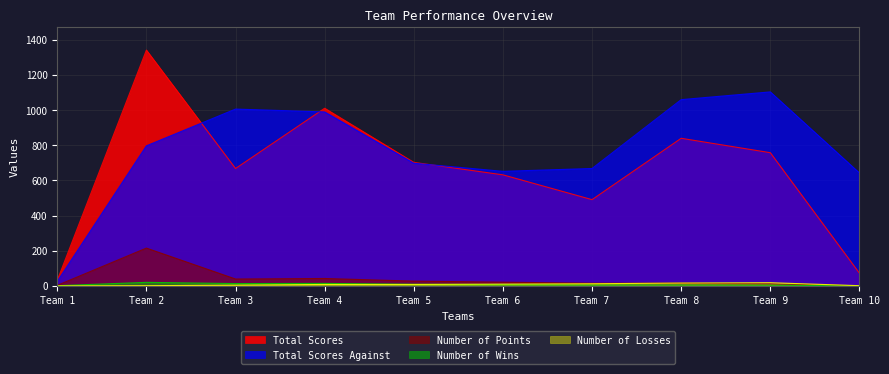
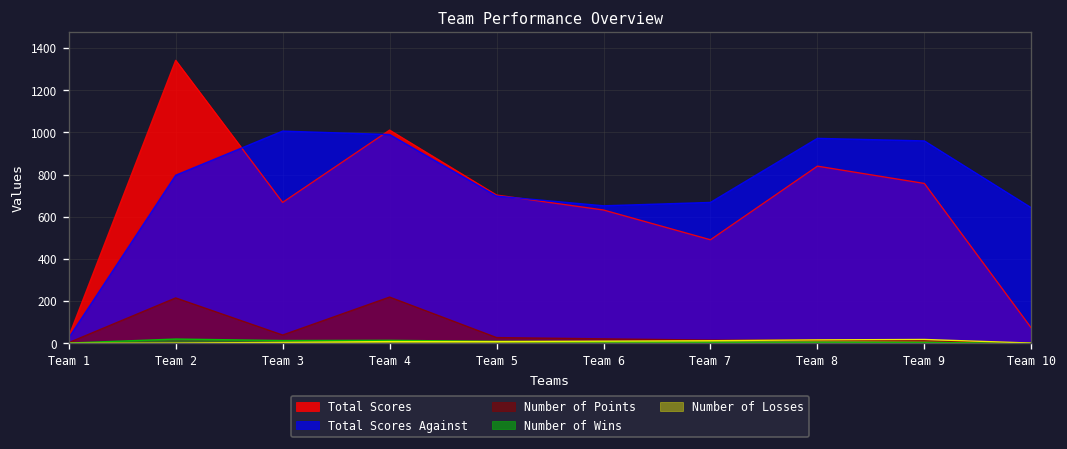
  {
    "Total Scores": {
      "Team 2": 1340,
      "Team 3": 670,
      "Team 4": 1010,
      "Team 6": 630,
      "Team 7": 490,
      "Team 8": 840,
      "Team 9": 760,
      "Team 10": 70
    },
    "Total Scores Against": {
      "Team 2": 800,
      "Team 3": 1010,
      "Team 4": 990,
      "Team 6": 650,
      "Team 7": 670,
-     "Team 8": 1060,
-     "Team 9": 1100,
+     "Team 8": 970,
+     "Team 9": 960,
      "Team 10": 640
    },
    "Number of Points": {
      "Team 2": 220,
      "Team 3": 40,
-     "Team 4": 40,
+     "Team 4": 220,
      "Team 5": 30
    },
    "Number of Wins": {
      "Team 2": 20
    },
    "Number of Losses": {
      "Team 2": 0
    }
  }
